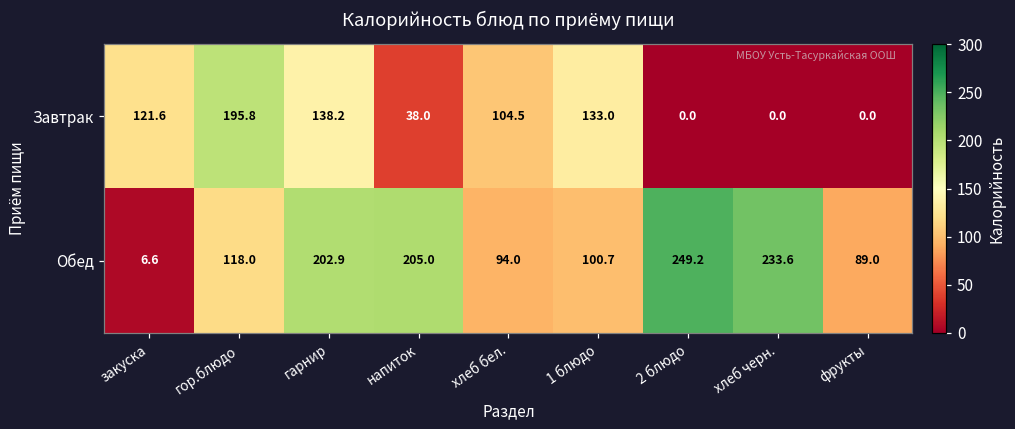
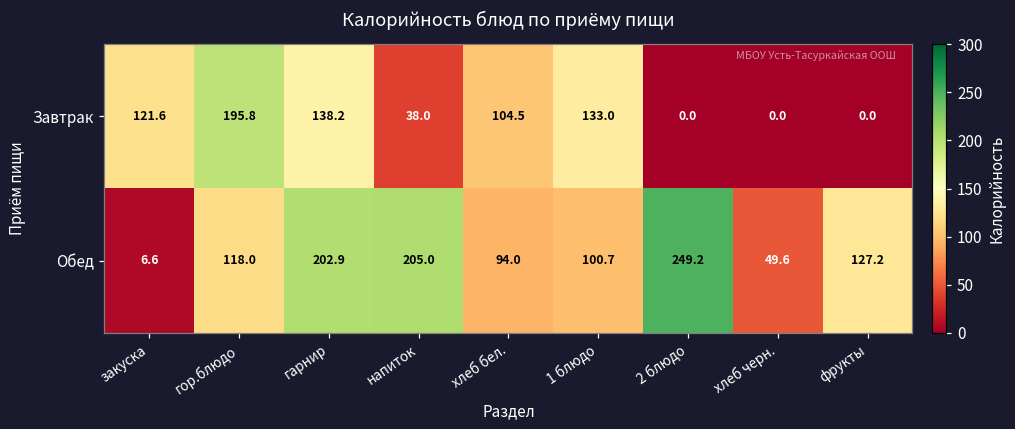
  {
    "Завтрак": {
      "закуска": 121.6,
      "гор.блюдо": 195.8,
      "гарнир": 138.2,
      "напиток": 38.0,
      "хлеб бел.": 104.5,
      "1 блюдо": 133.0,
      "2 блюдо": 0.0,
      "фрукты": 0.0
    },
    "Обед": {
      "закуска": 6.6,
      "гор.блюдо": 118.0,
      "гарнир": 202.9,
      "напиток": 205.0,
      "хлеб бел.": 94.0,
      "1 блюдо": 100.7,
      "2 блюдо": 249.2,
-     "хлеб черн.": 233.6,
-     "фрукты": 89.0
+     "хлеб черн.": 49.6,
+     "фрукты": 127.2
    }
  }
